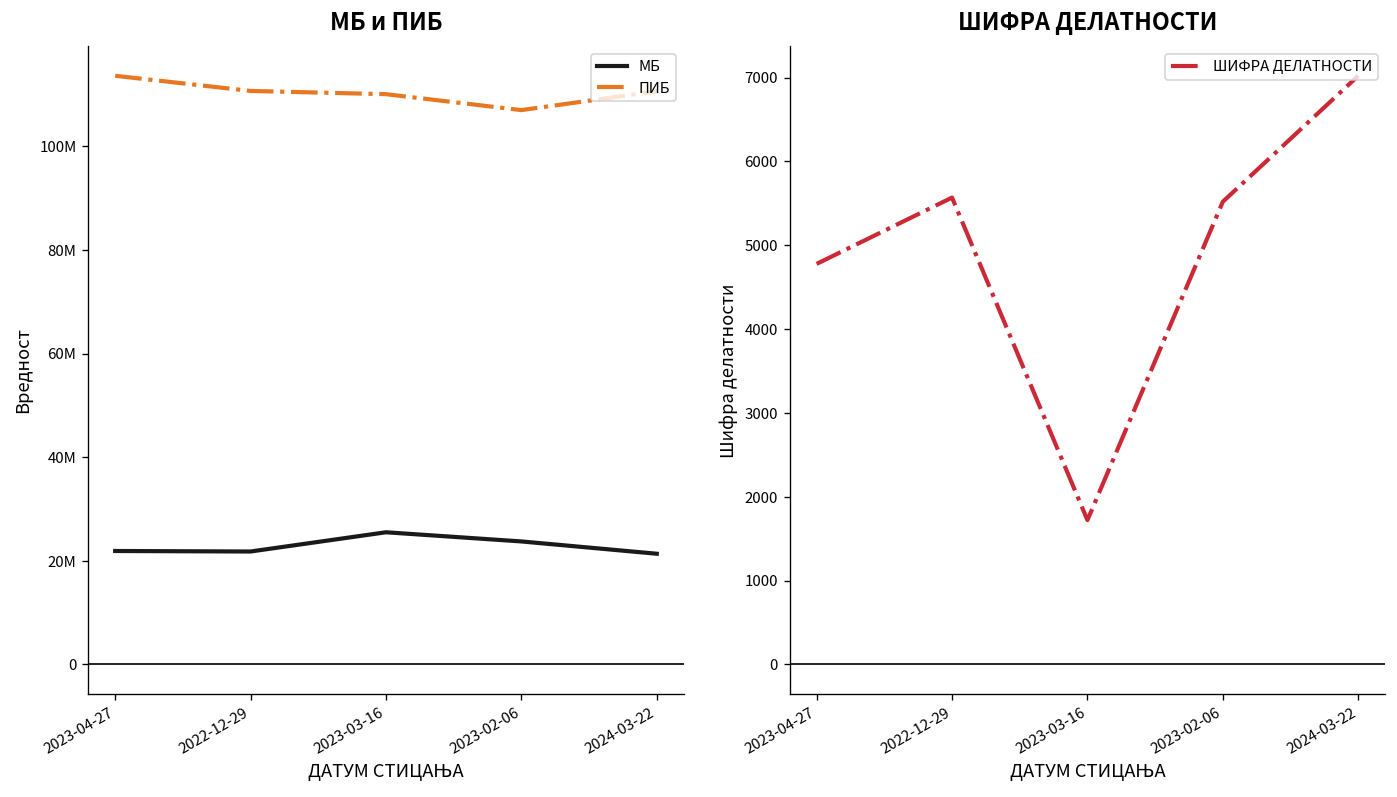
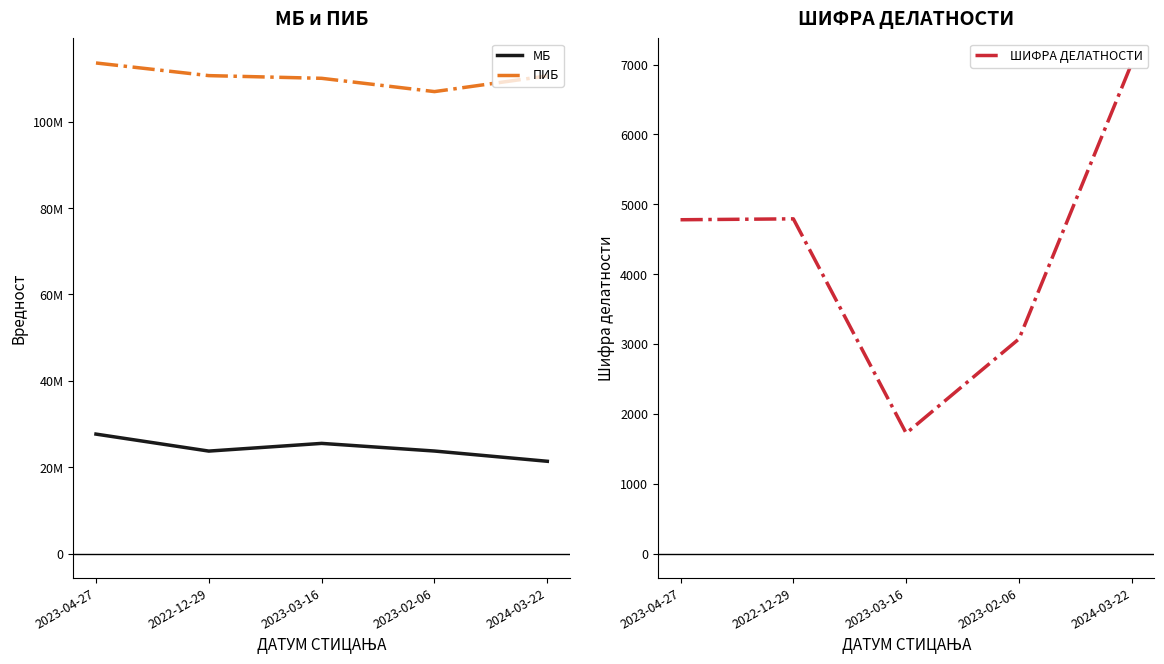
  {
    "МБ и ПИБ": {
      "МБ": {
-       "2023-04-27": 22000000,
-       "2022-12-29": 22000000,
+       "2023-04-27": 28000000,
+       "2022-12-29": 24000000,
        "2023-03-16": 26000000,
        "2023-02-06": 24000000,
        "2024-03-22": 21000000
      },
      "ПИБ": {
        "2023-04-27": 114000000,
        "2022-12-29": 111000000,
        "2023-03-16": 110000000,
        "2023-02-06": 107000000
      }
    },
    "ШИФРА ДЕЛАТНОСТИ": {
      "2023-04-27": 4800,
-     "2022-12-29": 5600,
+     "2022-12-29": 4800,
      "2023-03-16": 1700,
-     "2023-02-06": 5500
+     "2023-02-06": 3100
    }
  }
